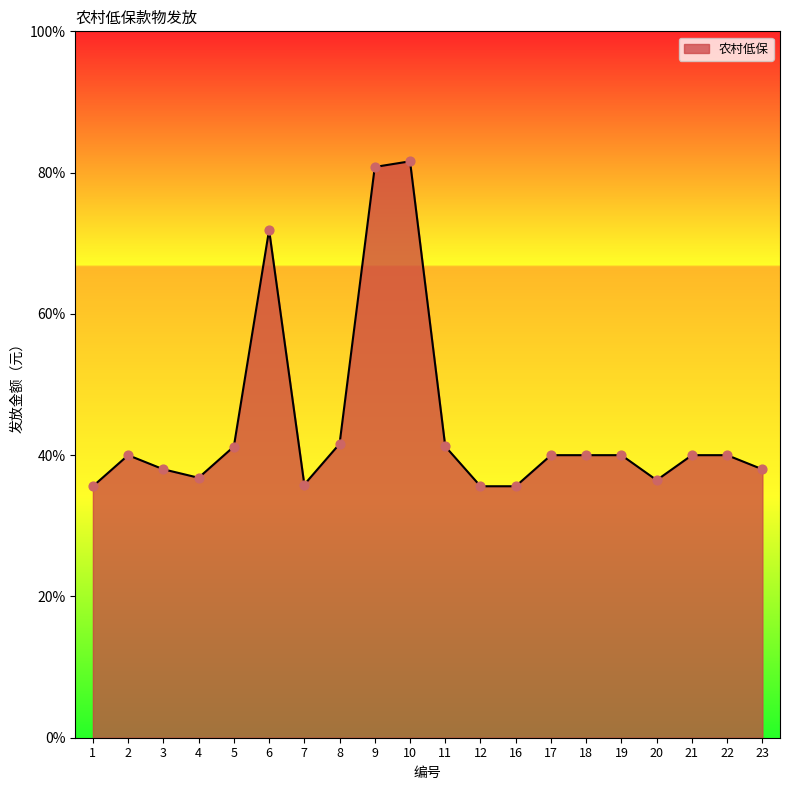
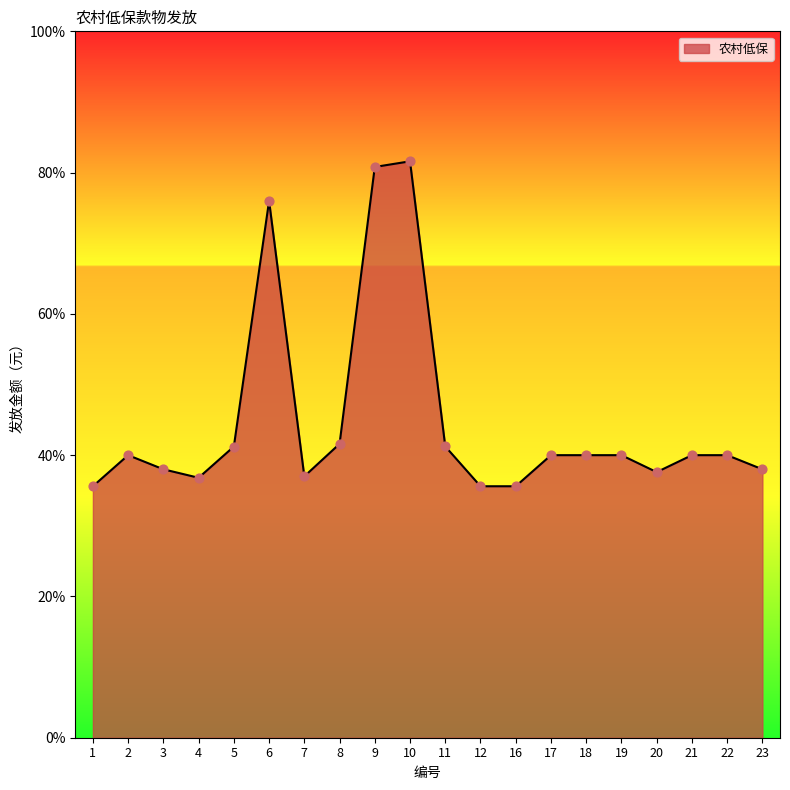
  {
    "1": "36%",
    "2": "40%",
    "3": "38%",
    "4": "37%",
    "5": "41%",
-   "6": "72%",
-   "7": "36%",
+   "6": "76%",
+   "7": "37%",
    "8": "42%",
    "9": "81%",
    "10": "82%",
    "11": "41%",
    "12": "36%",
    "16": "36%",
    "17": "40%",
    "18": "40%",
    "19": "40%",
-   "20": "36%",
+   "20": "38%",
    "21": "40%",
    "22": "40%",
    "23": "38%"
  }
